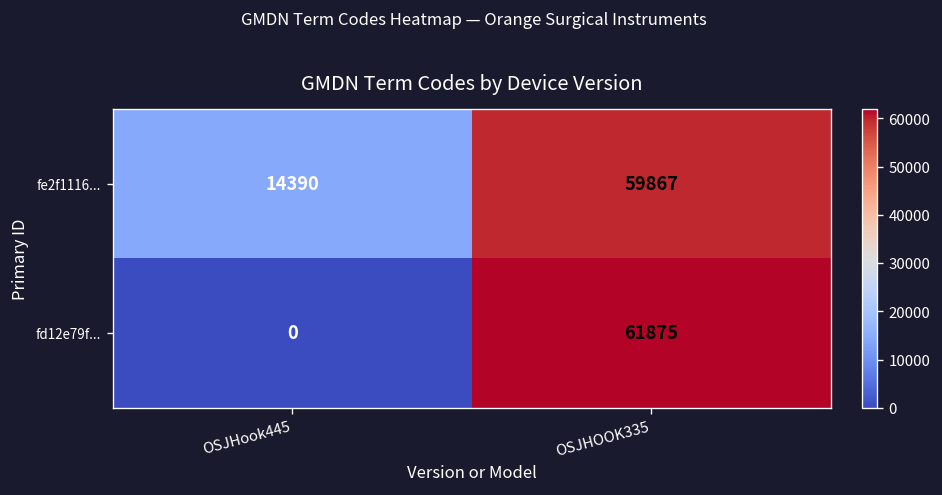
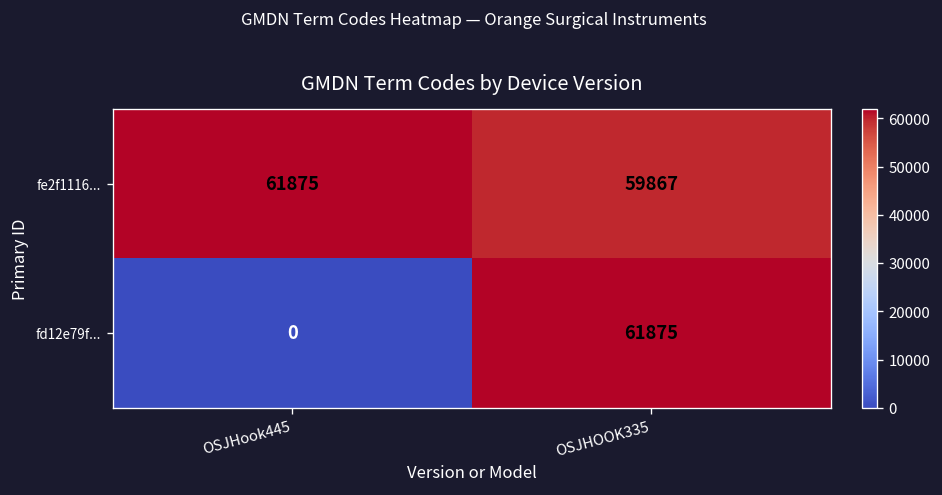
  {
    "fe2f1116...": {
-     "OSJHook445": 14390,
+     "OSJHook445": 61875,
      "OSJHOOK335": 59867
    },
    "fd12e79f...": {
      "OSJHook445": 0,
      "OSJHOOK335": 61875
    }
  }
